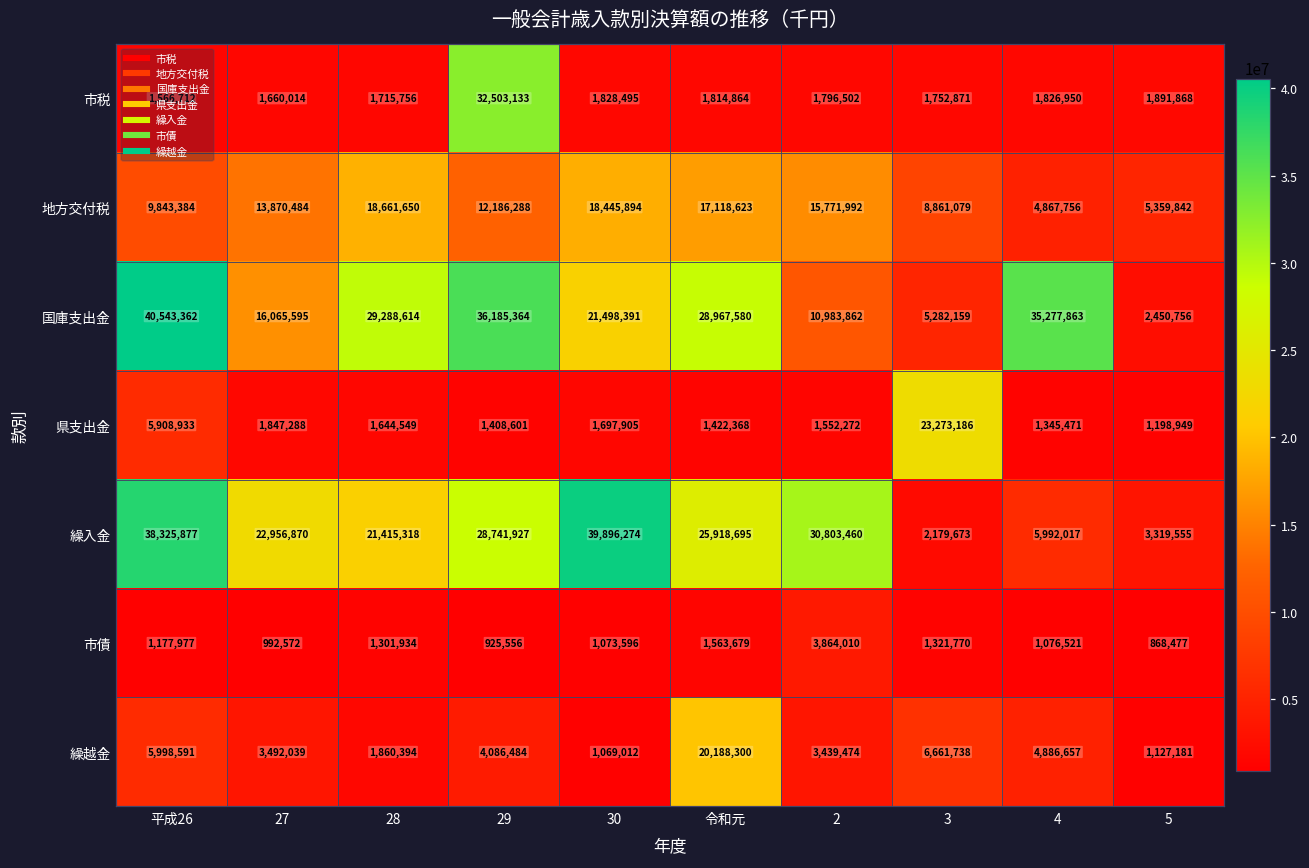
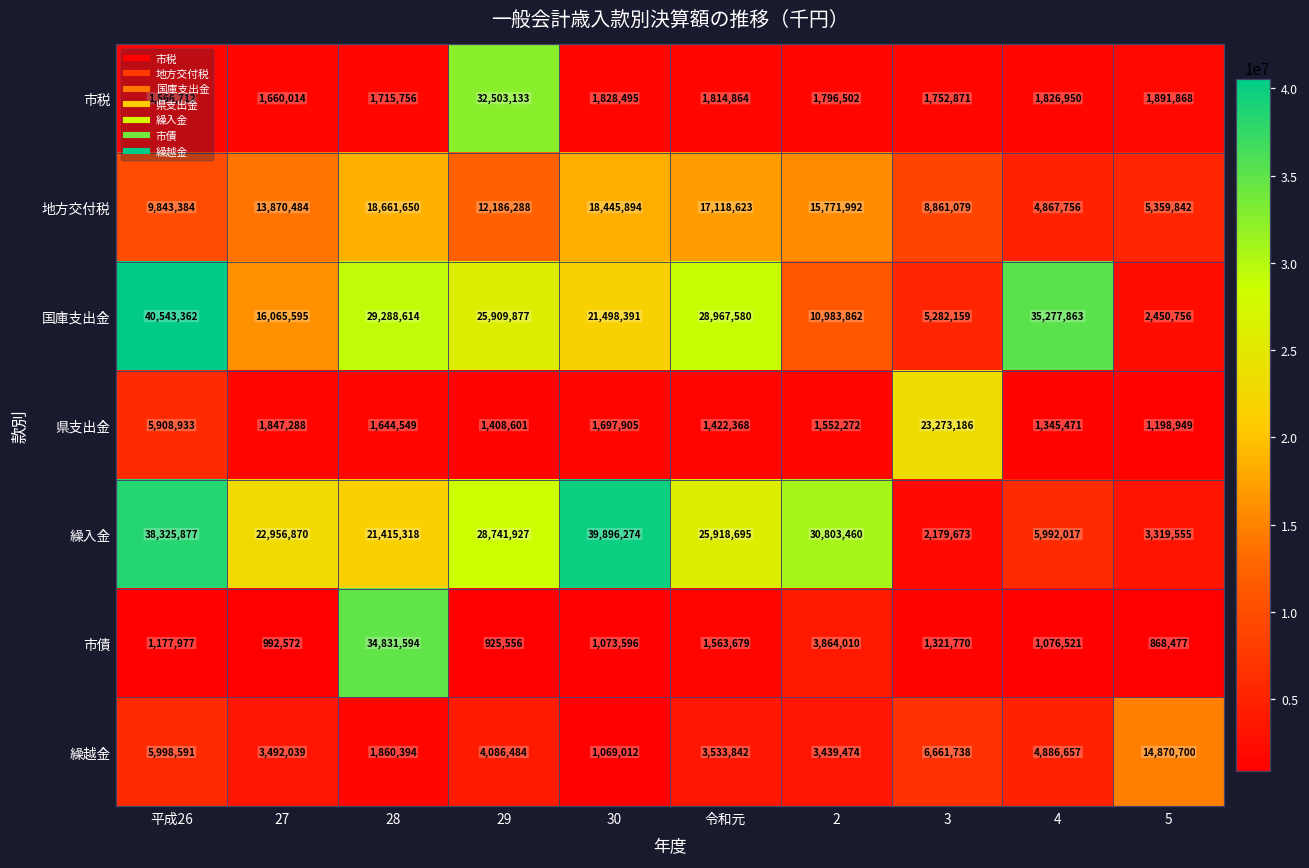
  {
    "国庫支出金": {
-     "29": "36,185,364"
+     "29": "25,909,877"
    },
    "市債": {
-     "28": "1,301,934"
+     "28": "34,831,594"
    },
    "繰越金": {
-     "令和元": "20,188,300",
-     "5": "1,127,181"
+     "令和元": "3,533,842",
+     "5": "14,870,700"
    }
  }
